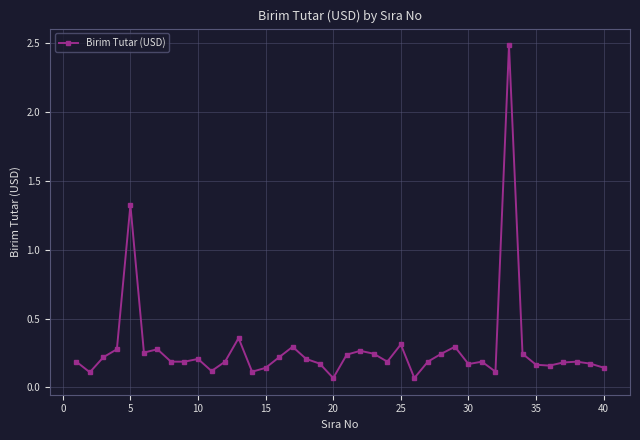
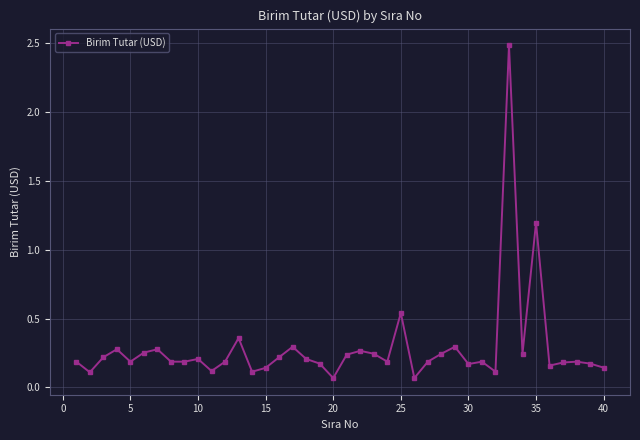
  {
-   "5": 1.32,
+   "5": 0.19,
    "10": 0.21,
    "15": 0.14,
    "20": 0.07,
-   "25": 0.31,
+   "25": 0.54,
    "30": 0.17,
-   "35": 0.16,
+   "35": 1.20,
    "40": 0.14
  }
